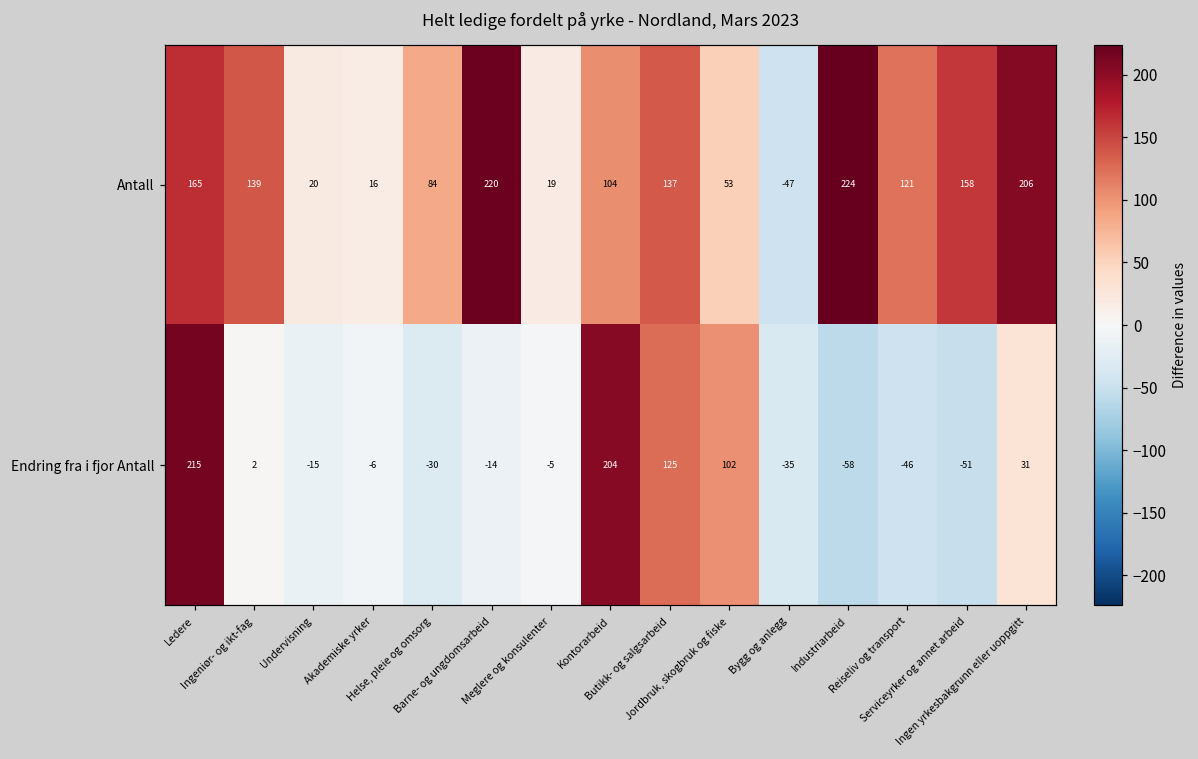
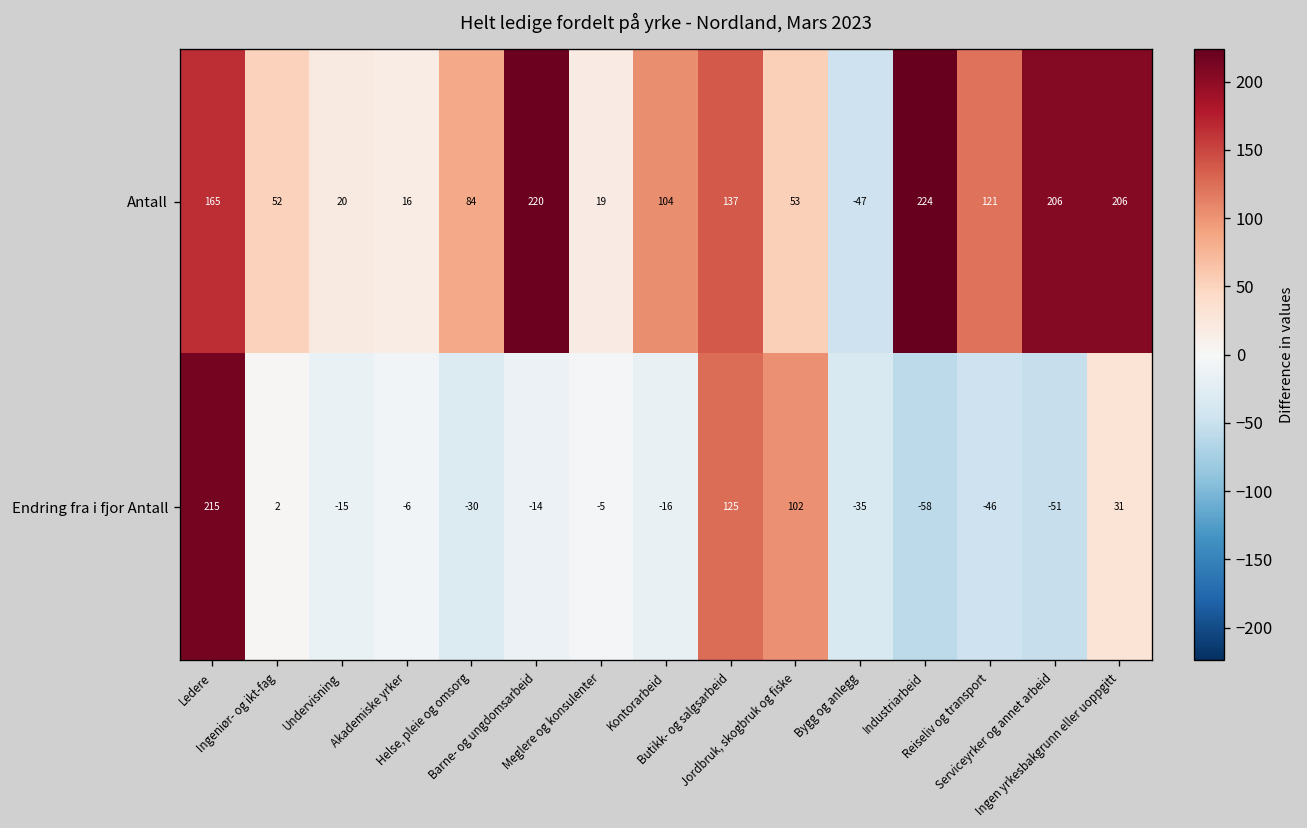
  {
    "Antall": {
      "Ledere": 165,
-     "Ingeniør- og ikt-fag": 139,
+     "Ingeniør- og ikt-fag": 52,
      "Undervisning": 20,
      "Akademiske yrker": 16,
      "Helse, pleie og omsorg": 84,
      "Barne- og ungdomsarbeid": 220,
      "Meglere og konsulenter": 19,
      "Kontorarbeid": 104,
      "Butikk- og salgsarbeid": 137,
      "Jordbruk, skogbruk og fiske": 53,
      "Bygg og anlegg": -47,
      "Industriarbeid": 224,
      "Reiseliv og transport": 121,
-     "Serviceyrker og annet arbeid": 158,
+     "Serviceyrker og annet arbeid": 206,
      "Ingen yrkesbakgrunn eller uoppgitt": 206
    },
    "Endring fra i fjor Antall": {
      "Ledere": 215,
      "Ingeniør- og ikt-fag": 2,
      "Undervisning": -15,
      "Akademiske yrker": -6,
      "Helse, pleie og omsorg": -30,
      "Barne- og ungdomsarbeid": -14,
      "Meglere og konsulenter": -5,
-     "Kontorarbeid": 204,
+     "Kontorarbeid": -16,
      "Butikk- og salgsarbeid": 125,
      "Jordbruk, skogbruk og fiske": 102,
      "Bygg og anlegg": -35,
      "Industriarbeid": -58,
      "Reiseliv og transport": -46,
      "Serviceyrker og annet arbeid": -51,
      "Ingen yrkesbakgrunn eller uoppgitt": 31
    }
  }
